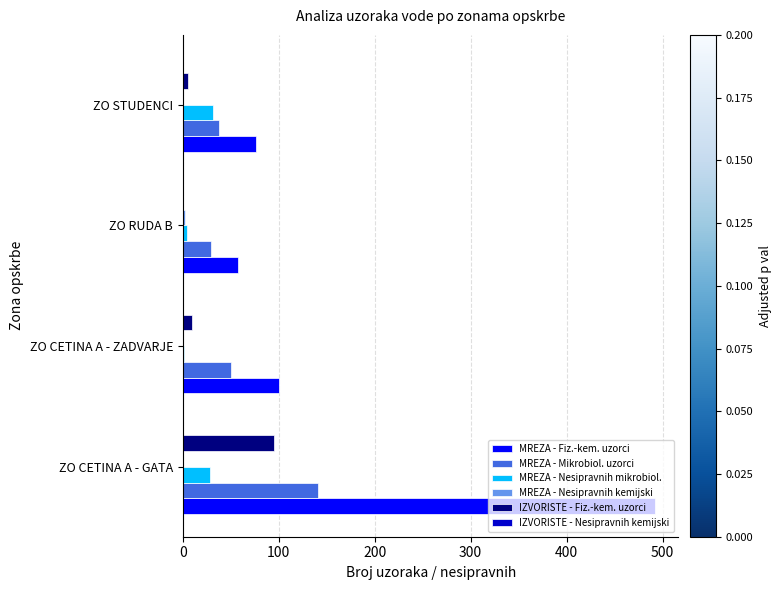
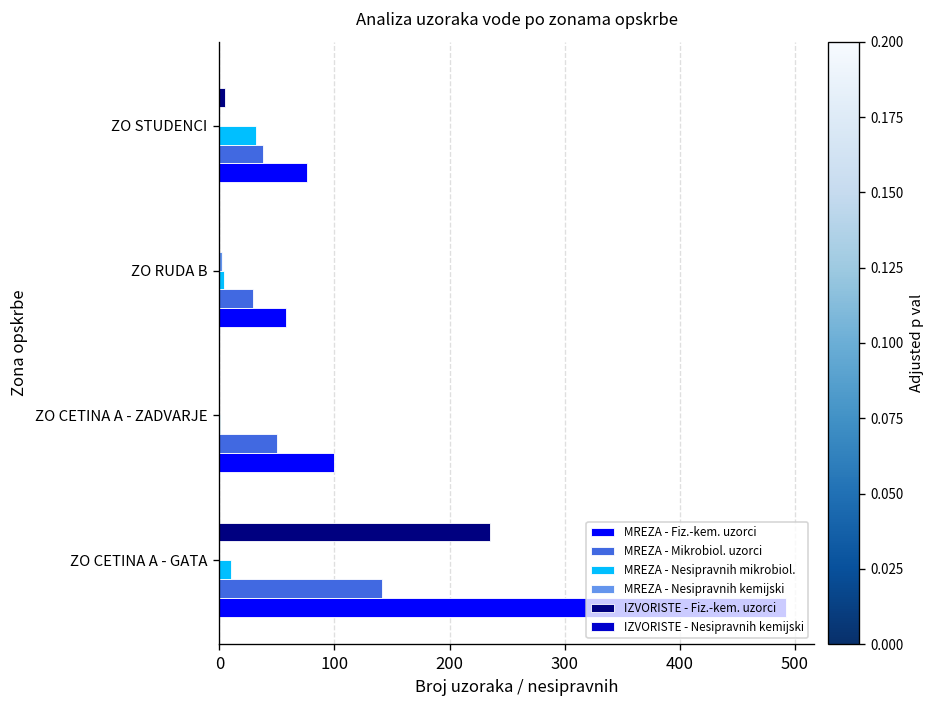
  {
    "MREZA - Nesipravnih mikrobiol.": {
      "ZO STUDENCI": 30,
      "ZO RUDA B": 0,
-     "ZO CETINA A - GATA": 30
+     "ZO CETINA A - GATA": 10
    },
    "IZVORISTE - Fiz.-kem. uzorci": {
      "ZO STUDENCI": 10,
      "ZO RUDA B": 0,
-     "ZO CETINA A - ZADVARJE": 10,
-     "ZO CETINA A - GATA": 100
+     "ZO CETINA A - ZADVARJE": 0,
+     "ZO CETINA A - GATA": 240
    }
  }
